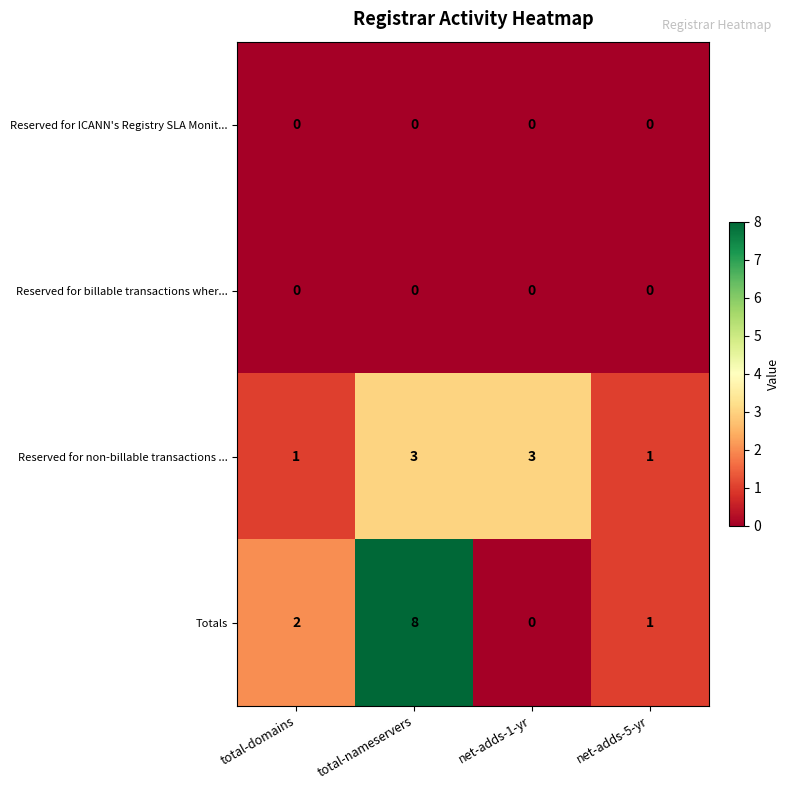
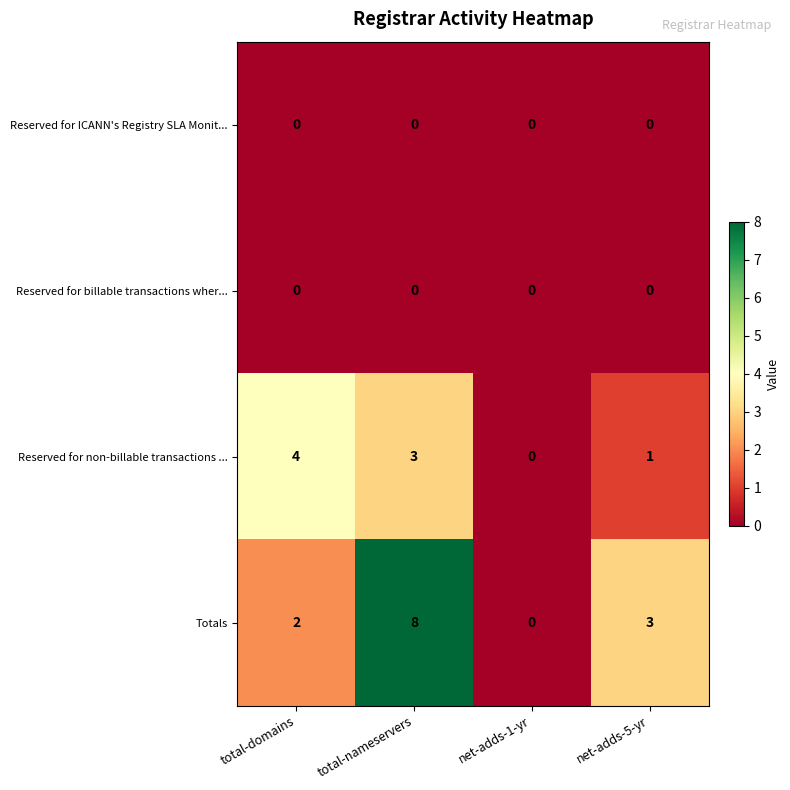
  {
    "Reserved for ICANN's Registry SLA Monit...": {
      "total-domains": 0,
      "total-nameservers": 0,
      "net-adds-1-yr": 0,
      "net-adds-5-yr": 0
    },
    "Reserved for billable transactions wher...": {
      "total-domains": 0,
      "total-nameservers": 0,
      "net-adds-1-yr": 0,
      "net-adds-5-yr": 0
    },
    "Reserved for non-billable transactions ...": {
-     "total-domains": 1,
+     "total-domains": 4,
      "total-nameservers": 3,
-     "net-adds-1-yr": 3,
+     "net-adds-1-yr": 0,
      "net-adds-5-yr": 1
    },
    "Totals": {
      "total-domains": 2,
      "total-nameservers": 8,
      "net-adds-1-yr": 0,
-     "net-adds-5-yr": 1
+     "net-adds-5-yr": 3
    }
  }
